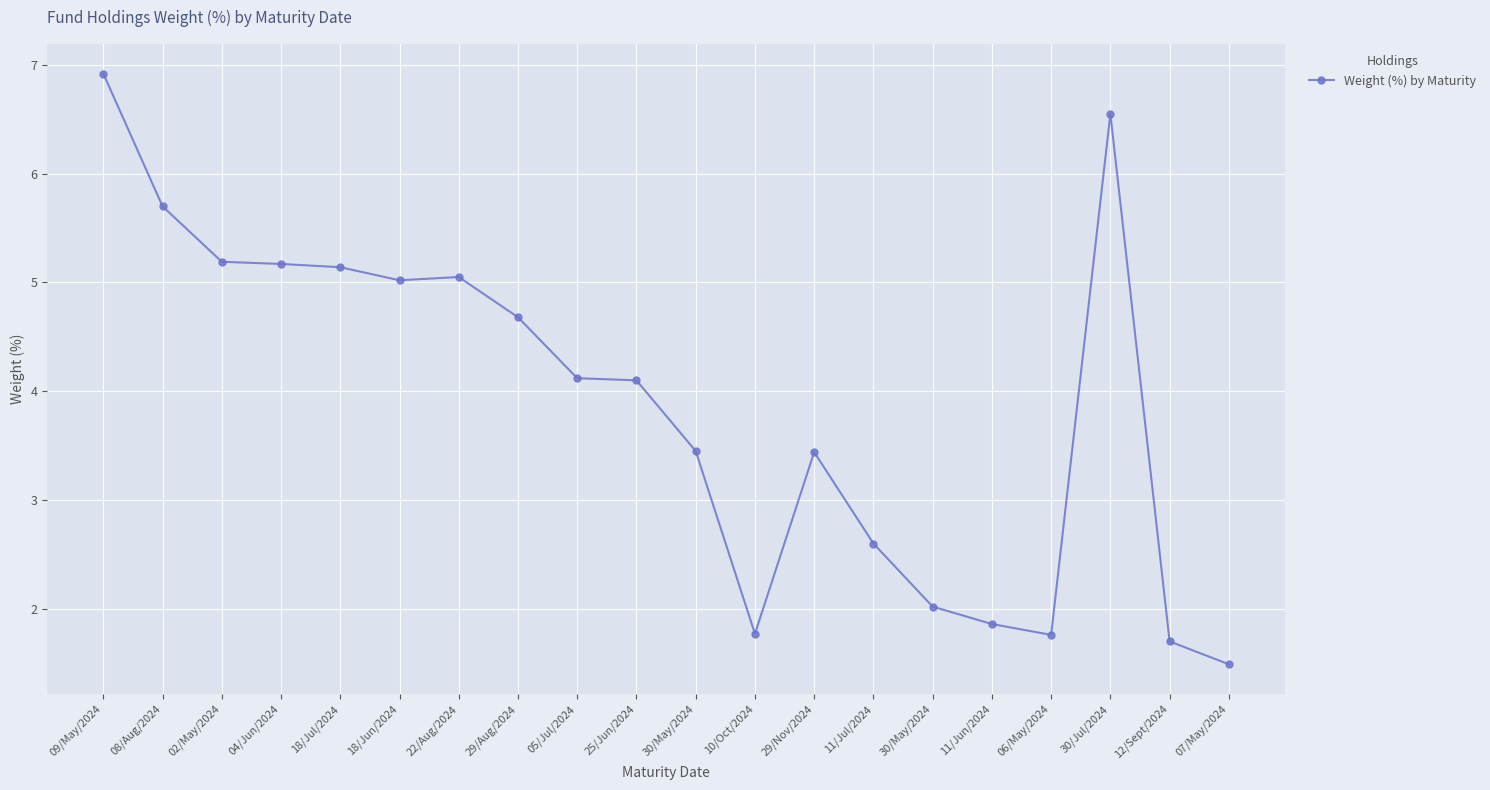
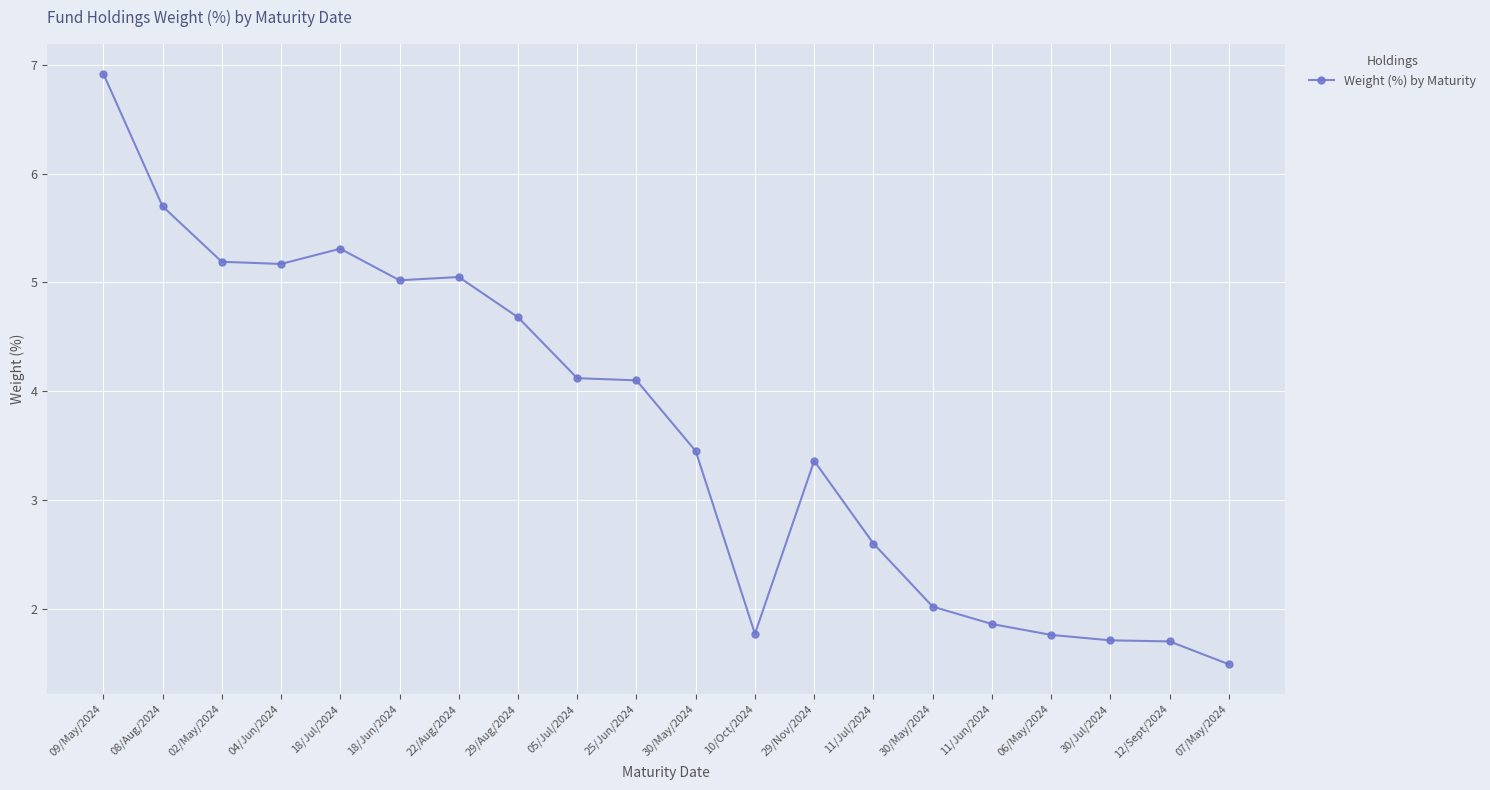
  {
    "09/May/2024": 6.92,
    "08/Aug/2024": 5.70,
    "02/May/2024": 5.19,
    "04/Jun/2024": 5.17,
-   "18/Jul/2024": 5.14,
+   "18/Jul/2024": 5.31,
    "18/Jun/2024": 5.02,
    "22/Aug/2024": 5.05,
    "29/Aug/2024": 4.68,
    "05/Jul/2024": 4.12,
    "25/Jun/2024": 4.10,
    "10/Oct/2024": 1.77,
-   "29/Nov/2024": 3.44,
+   "29/Nov/2024": 3.36,
    "11/Jul/2024": 2.60,
    "11/Jun/2024": 1.86,
    "06/May/2024": 1.76,
-   "30/Jul/2024": 6.55,
+   "30/Jul/2024": 1.71,
    "12/Sept/2024": 1.70,
    "07/May/2024": 1.49
  }
